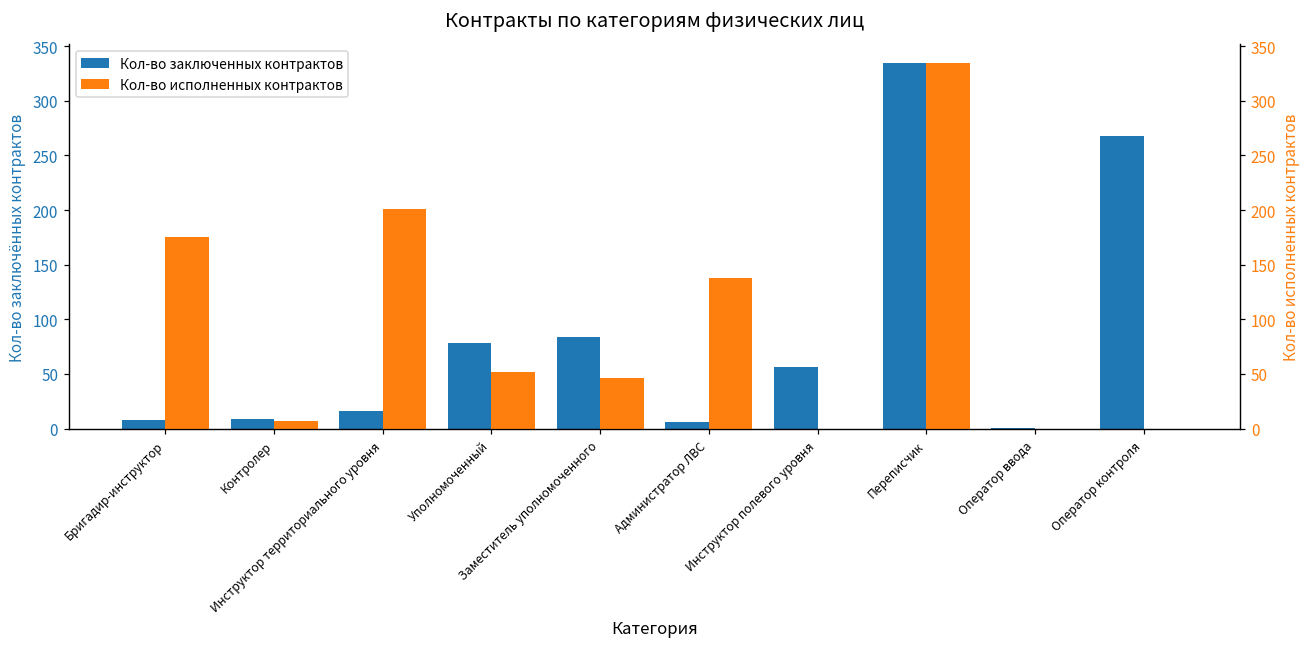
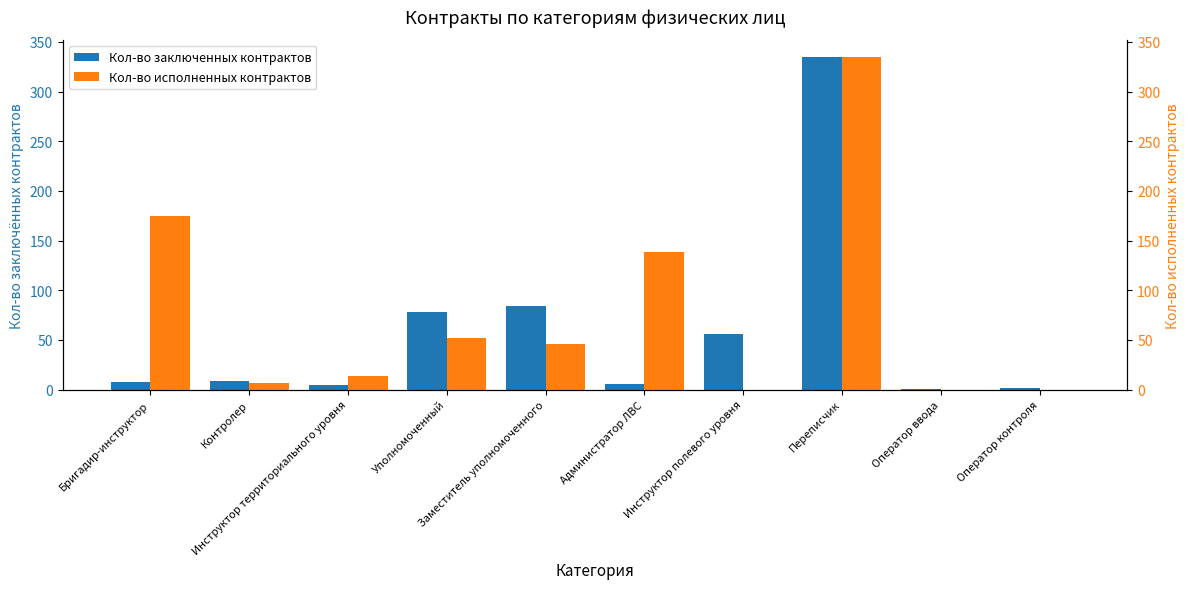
  {
    "Кол-во заключенных контрактов": {
      "Бригадир-инструктор": 10,
      "Контролер": 10,
-     "Инструктор территориального уровня": 20,
+     "Инструктор территориального уровня": 10,
      "Уполномоченный": 80,
      "Заместитель уполномоченного": 80,
      "Администратор ЛВС": 10,
      "Инструктор полевого уровня": 60,
      "Переписчик": 340,
-     "Оператор контроля": 270
+     "Оператор контроля": 0
    },
    "Кол-во исполненных контрактов": {
      "Бригадир-инструктор": 180,
      "Контролер": 10,
-     "Инструктор территориального уровня": 200,
+     "Инструктор территориального уровня": 10,
      "Уполномоченный": 50,
      "Заместитель уполномоченного": 50,
      "Администратор ЛВС": 140,
      "Инструктор полевого уровня": 0,
      "Переписчик": 340,
      "Оператор ввода": 0,
      "Оператор контроля": 0
    }
  }
